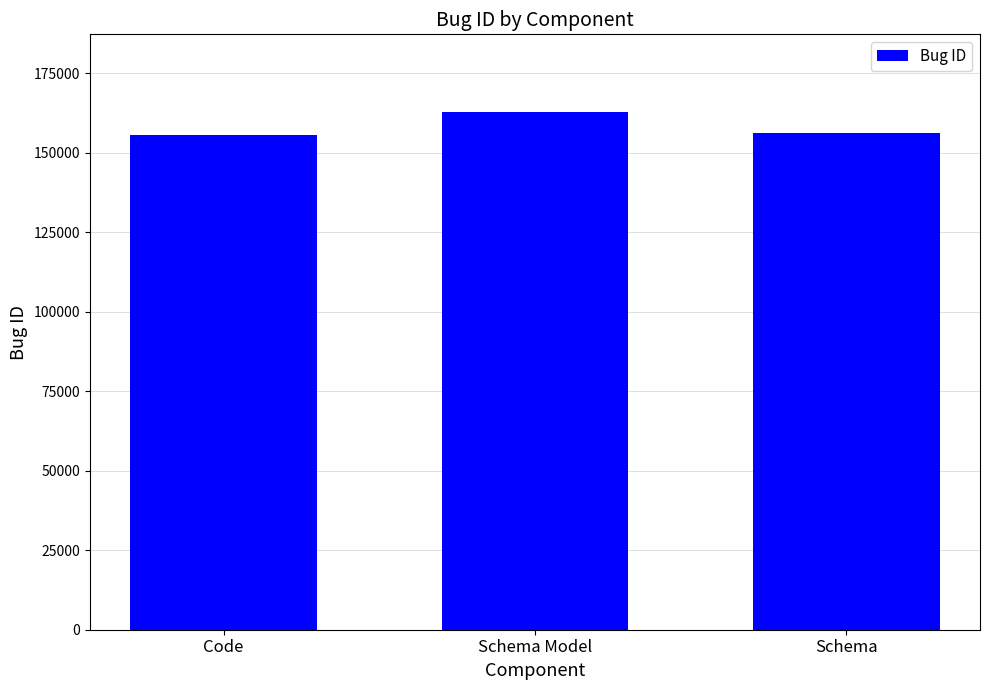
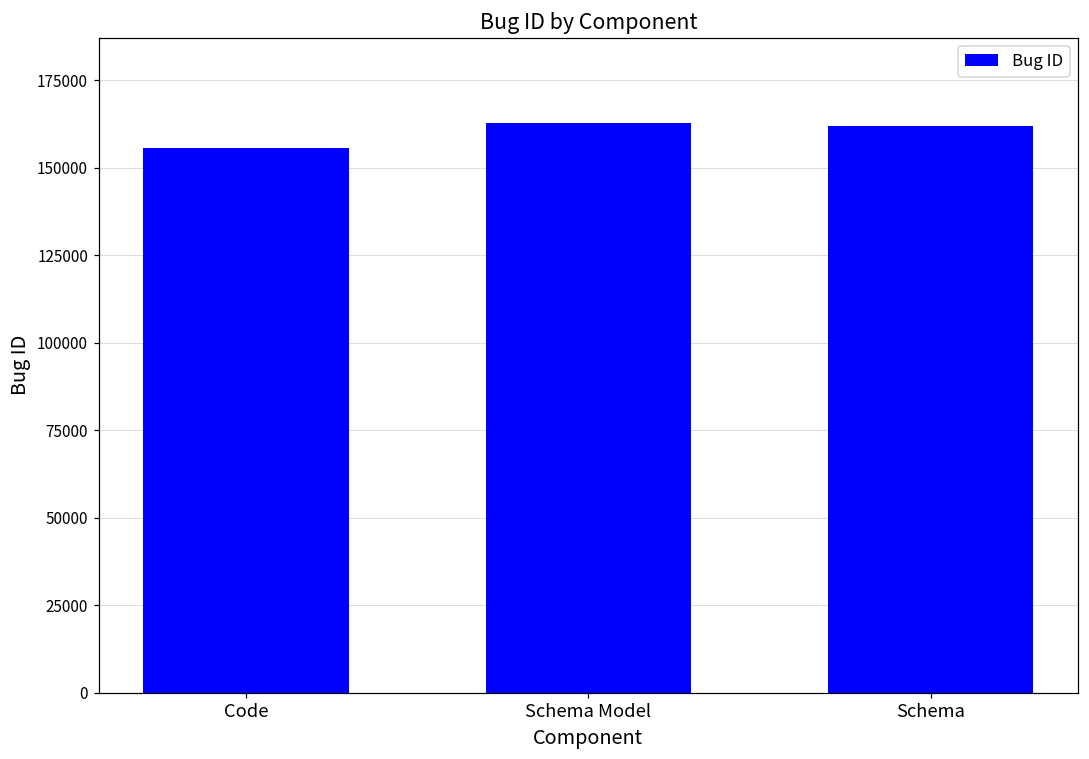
  {
    "Code": 156000,
    "Schema Model": 163000,
-   "Schema": 156000
+   "Schema": 162000
  }
